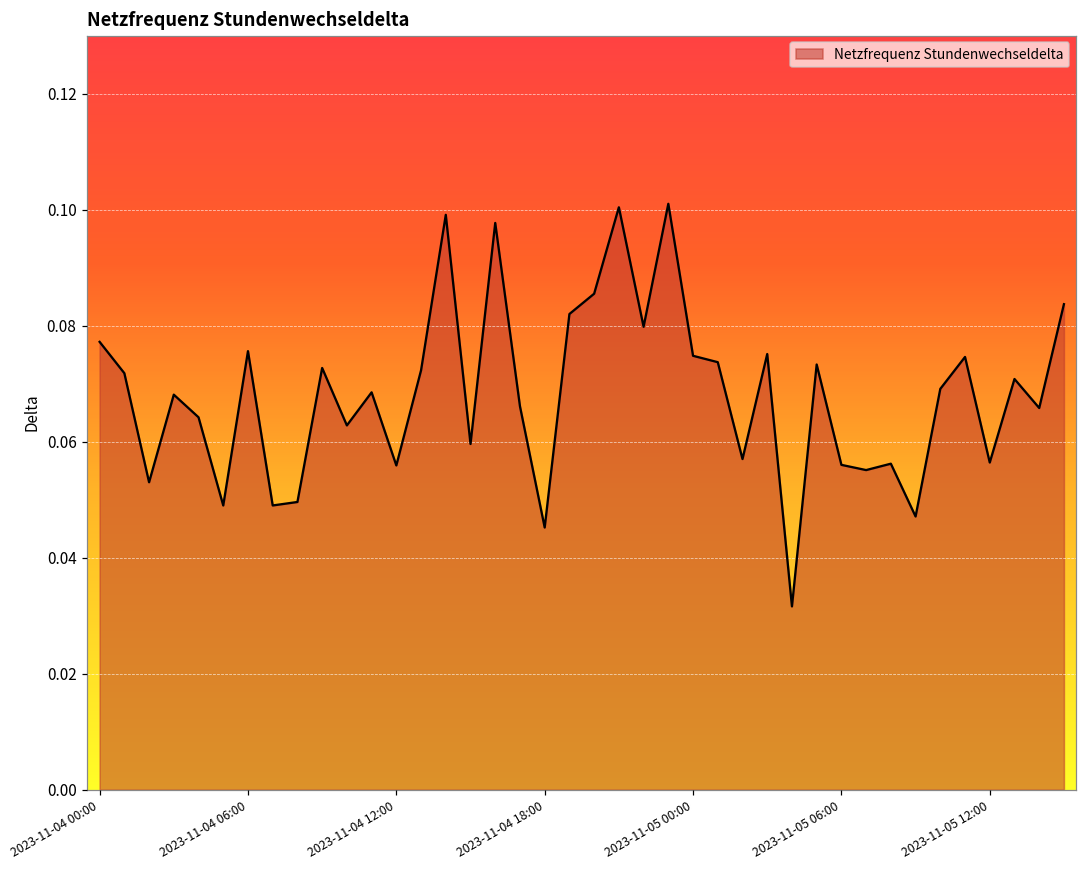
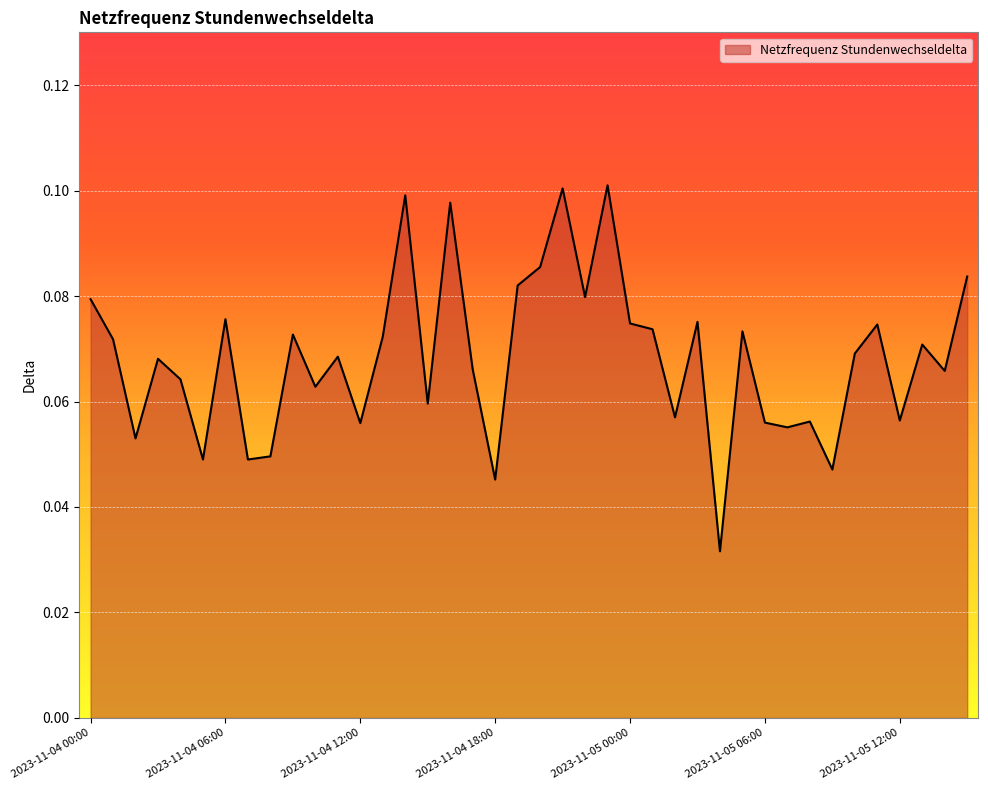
  {
-   "2023-11-04 00:00": 0.077,
+   "2023-11-04 00:00": 0.079,
    "2023-11-04 06:00": 0.076,
    "2023-11-04 12:00": 0.056,
    "2023-11-04 18:00": 0.045,
    "2023-11-05 00:00": 0.075,
    "2023-11-05 06:00": 0.056,
    "2023-11-05 12:00": 0.056
  }
